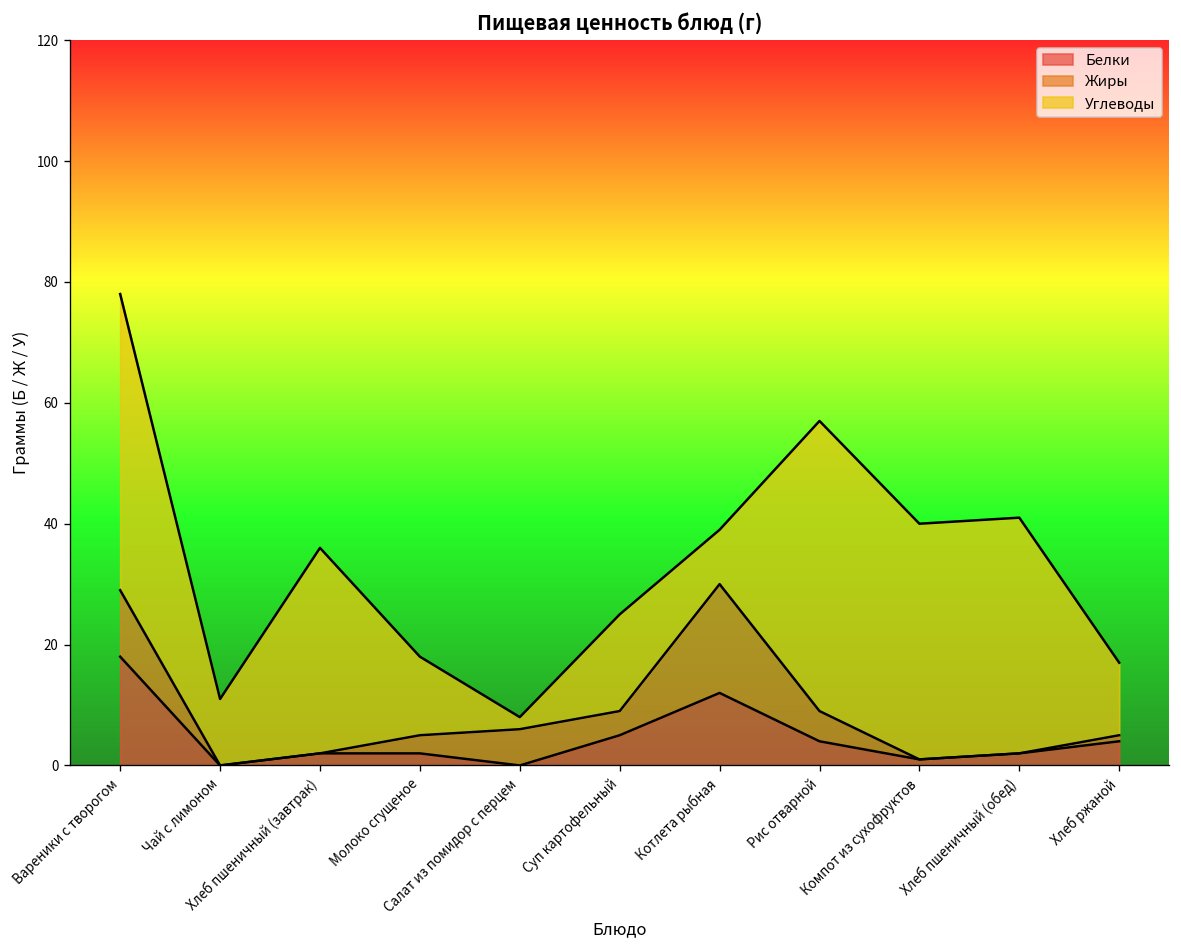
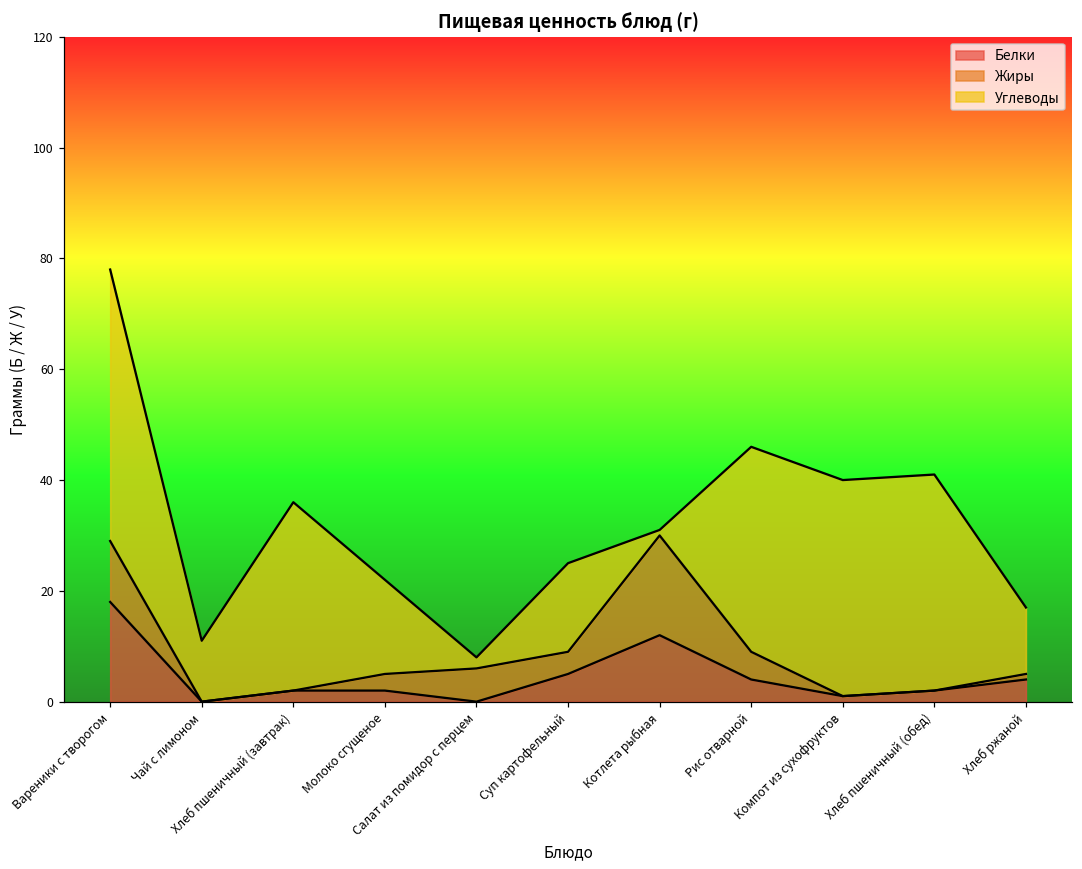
  {
    "Углеводы": {
      "Вареники с творогом": 49,
      "Чай с лимоном": 11,
      "Хлеб пшеничный (завтрак)": 34,
-     "Молоко сгущеное": 13,
+     "Молоко сгущеное": 17,
      "Салат из помидор с перцем": 2,
      "Суп картофельный": 16,
-     "Котлета рыбная": 9,
-     "Рис отварной": 48,
+     "Котлета рыбная": 1,
+     "Рис отварной": 37,
      "Компот из сухофруктов": 39,
      "Хлеб пшеничный (обед)": 39,
      "Хлеб ржаной": 12
    }
  }
